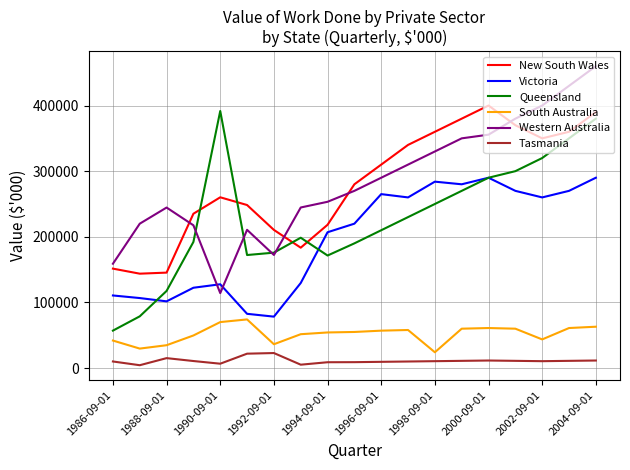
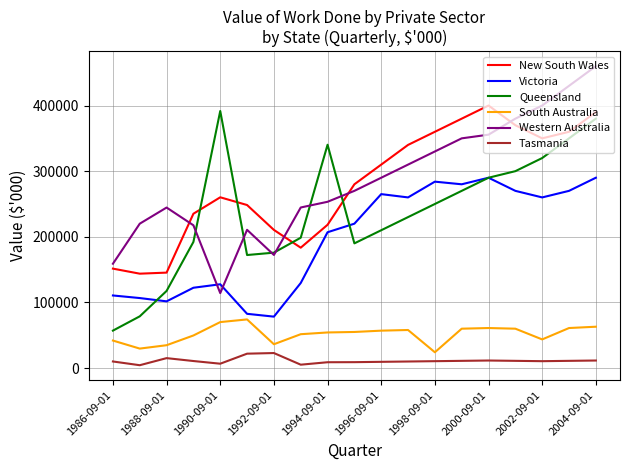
  {
    "New South Wales": {
      "1986-09-01": 150000,
      "1988-09-01": 150000,
      "1990-09-01": 260000,
      "1992-09-01": 210000,
      "1994-09-01": 220000,
      "1996-09-01": 310000,
      "1998-09-01": 360000
    },
    "Victoria": {
      "1986-09-01": 110000,
      "1988-09-01": 100000,
      "1990-09-01": 130000,
      "1992-09-01": 80000,
      "1994-09-01": 210000,
      "1996-09-01": 270000,
      "1998-09-01": 280000,
      "2002-09-01": 260000,
      "2004-09-01": 290000
    },
    "Queensland": {
      "1986-09-01": 60000,
      "1988-09-01": 120000,
      "1990-09-01": 390000,
-     "1994-09-01": 170000,
+     "1994-09-01": 340000,
      "1996-09-01": 210000,
      "1998-09-01": 250000,
      "2002-09-01": 320000
    },
    "South Australia": {
      "1986-09-01": 40000,
      "1988-09-01": 30000,
      "1990-09-01": 70000,
      "1992-09-01": 40000,
      "1994-09-01": 50000,
      "1996-09-01": 60000,
      "1998-09-01": 20000,
      "2000-09-01": 60000,
      "2002-09-01": 40000,
      "2004-09-01": 60000
    },
    "Western Australia": {
      "1986-09-01": 160000,
      "1988-09-01": 240000,
      "1990-09-01": 110000,
      "1994-09-01": 250000,
      "1996-09-01": 290000,
      "1998-09-01": 330000
    },
    "Tasmania": {
      "1986-09-01": 10000,
      "1988-09-01": 20000,
      "1990-09-01": 10000,
      "1992-09-01": 20000,
      "1994-09-01": 10000,
      "1996-09-01": 10000,
      "1998-09-01": 10000,
      "2000-09-01": 10000,
      "2002-09-01": 10000,
      "2004-09-01": 10000
    }
  }
